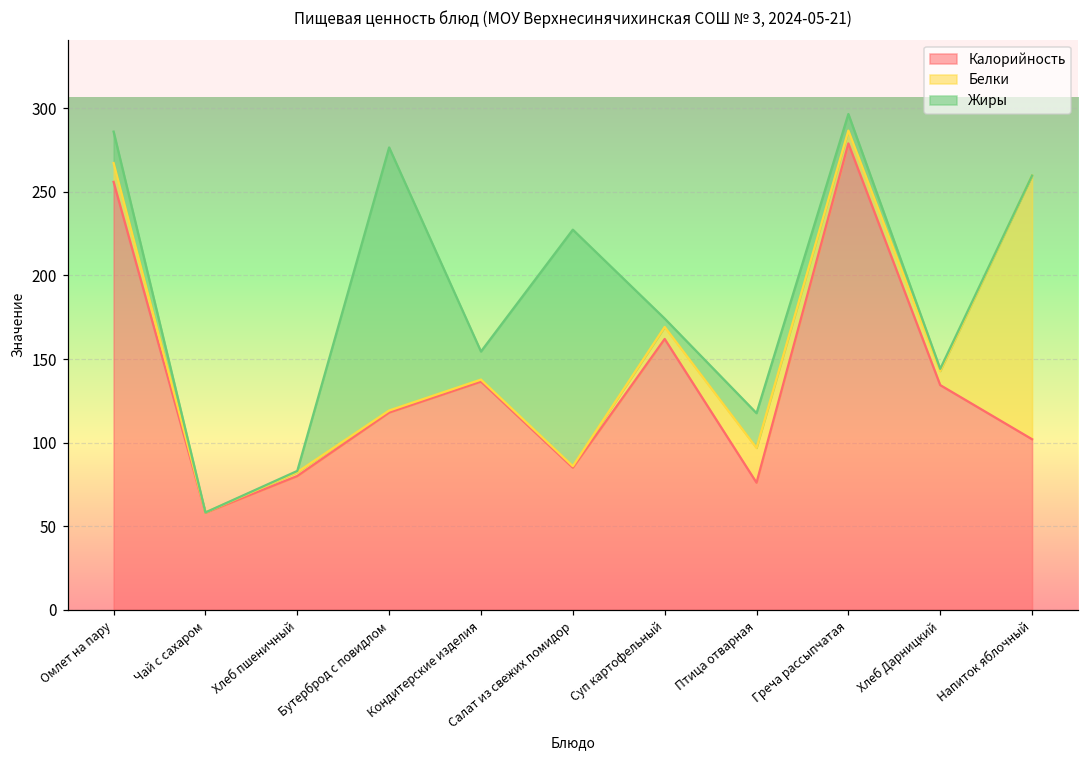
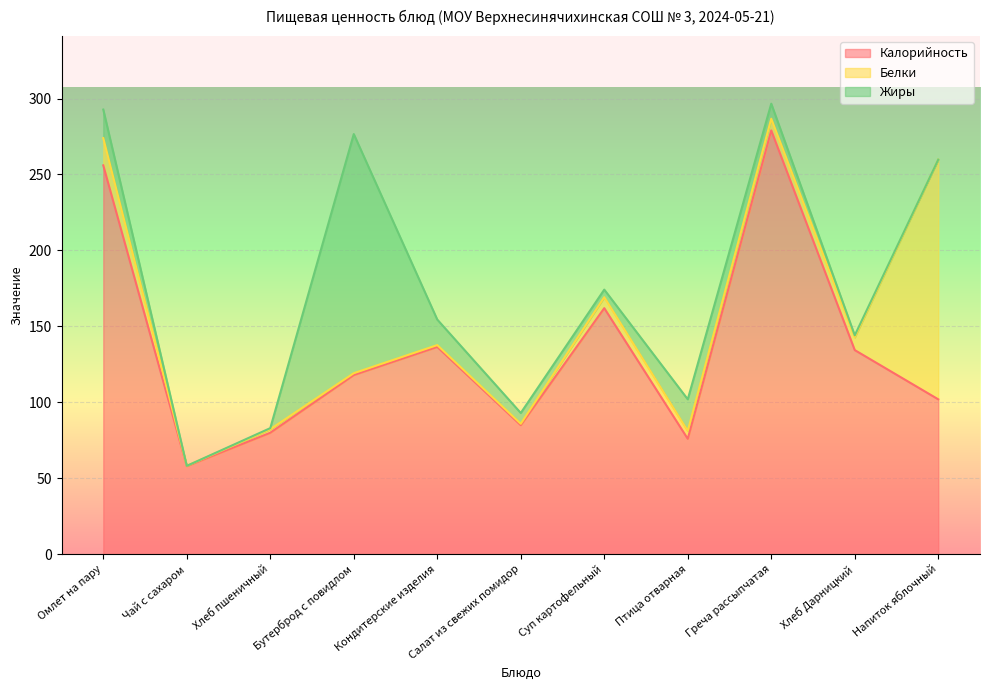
  {
    "Калорийность": {
      "Омлет на пару": 256,
      "Хлеб пшеничный": 80,
      "Суп картофельный": 162,
      "Птица отварная": 76,
      "Греча рассыпчатая": 279,
      "Хлеб Дарницкий": 134,
      "Напиток яблочный": 102
    },
    "Белки": {
-     "Омлет на пару": 11,
+     "Омлет на пару": 18,
      "Суп картофельный": 7,
-     "Птица отварная": 21,
+     "Птица отварная": 5,
      "Греча рассыпчатая": 8
    },
    "Жиры": {
      "Омлет на пару": 19,
      "Бутерброд с повидлом": 157,
      "Кондитерские изделия": 17,
-     "Салат из свежих помидор": 142,
+     "Салат из свежих помидор": 7,
      "Суп картофельный": 5,
      "Птица отварная": 21,
      "Греча рассыпчатая": 10
    }
  }
